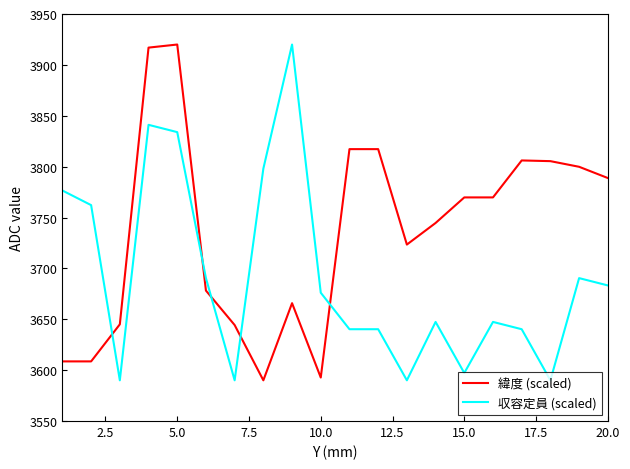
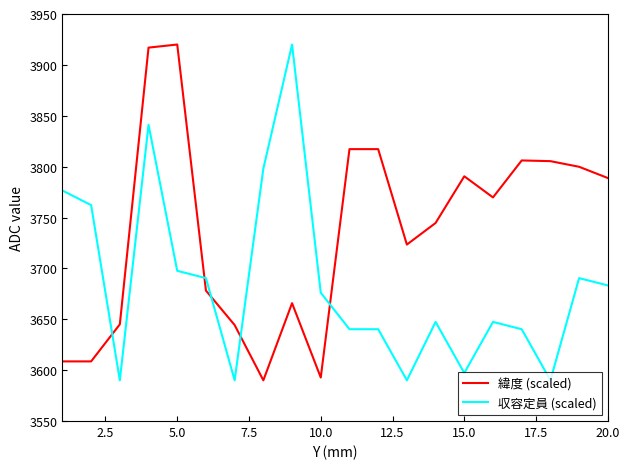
  {
    "緯度 (scaled)": {
      "5.0": 3920,
      "10.0": 3593,
-     "15.0": 3770,
+     "15.0": 3791,
      "20.0": 3789
    },
    "収容定員 (scaled)": {
-     "5.0": 3834,
+     "5.0": 3698,
      "10.0": 3676,
      "20.0": 3683
    }
  }
